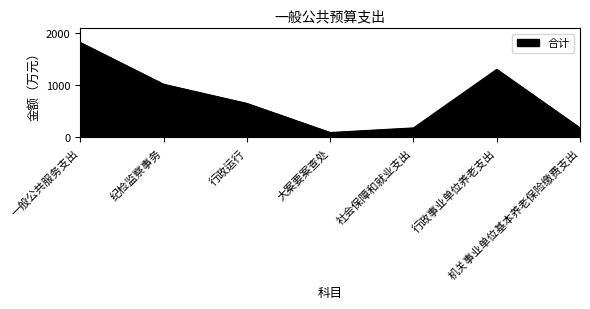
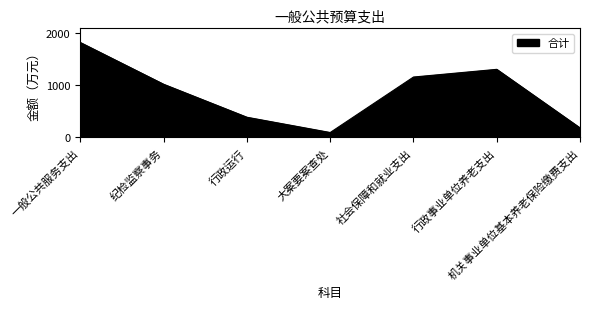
  {
    "一般公共服务支出": 1800,
    "纪检监察事务": 1000,
-   "行政运行": 700,
+   "行政运行": 400,
    "大案要案查处": 100,
-   "社会保障和就业支出": 200,
+   "社会保障和就业支出": 1200,
    "行政事业单位养老支出": 1300,
    "机关事业单位基本养老保险缴费支出": 200
  }
